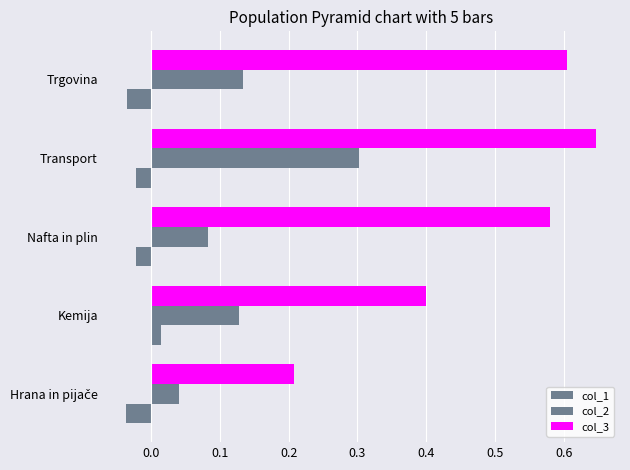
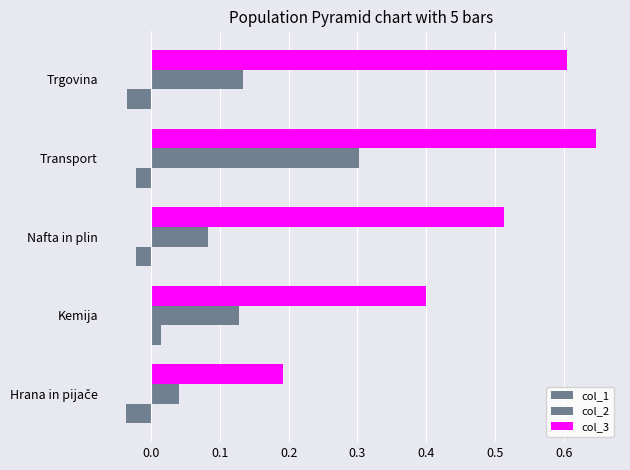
  {
    "col_3": {
      "Trgovina": 0.60,
      "Transport": 0.65,
-     "Nafta in plin": 0.58,
+     "Nafta in plin": 0.51,
      "Kemija": 0.40,
-     "Hrana in pijače": 0.21
+     "Hrana in pijače": 0.19
    }
  }
